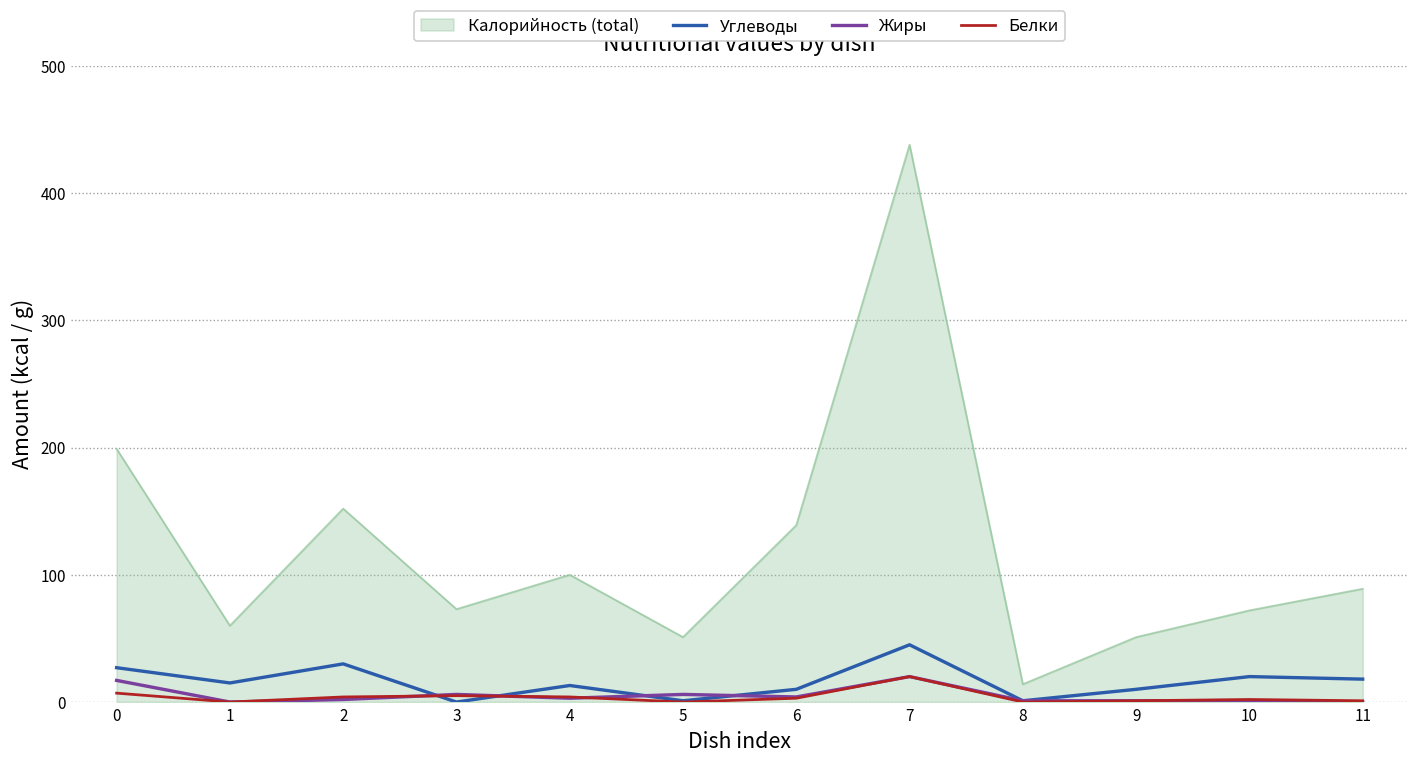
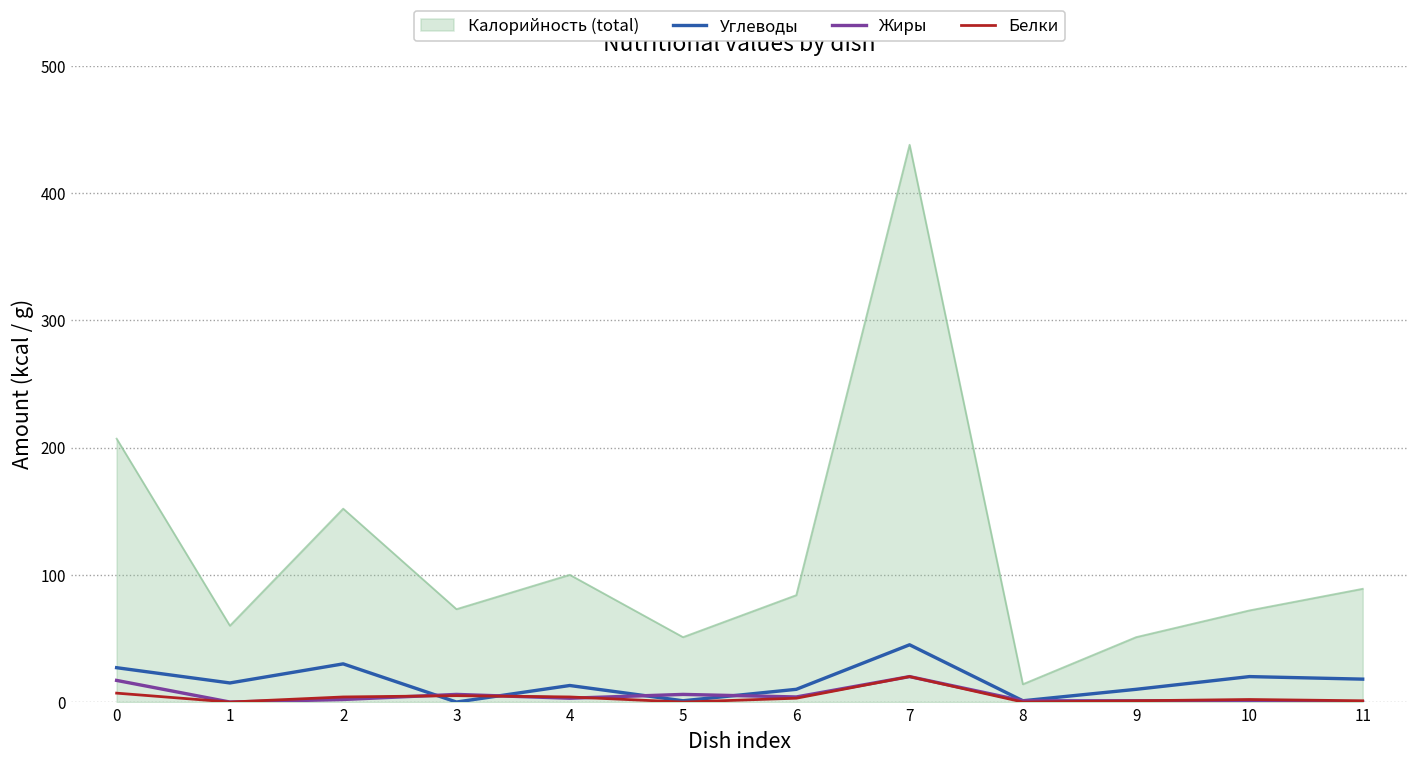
  {
    "Калорийность (total)": {
-     "0": 199,
+     "0": 207,
      "1": 60,
      "2": 152,
      "3": 73,
      "4": 100,
      "5": 51,
-     "6": 139,
+     "6": 84,
      "7": 438,
      "8": 14,
      "9": 51,
      "10": 72,
      "11": 89
    },
    "Углеводы": {
      "0": 27,
      "1": 15,
      "2": 30,
      "3": 0,
      "4": 13,
      "6": 10,
      "7": 45,
      "9": 10,
      "10": 20,
      "11": 18
    },
    "Жиры": {
      "0": 17,
      "5": 6
    },
    "Белки": {
      "0": 7
    }
  }
